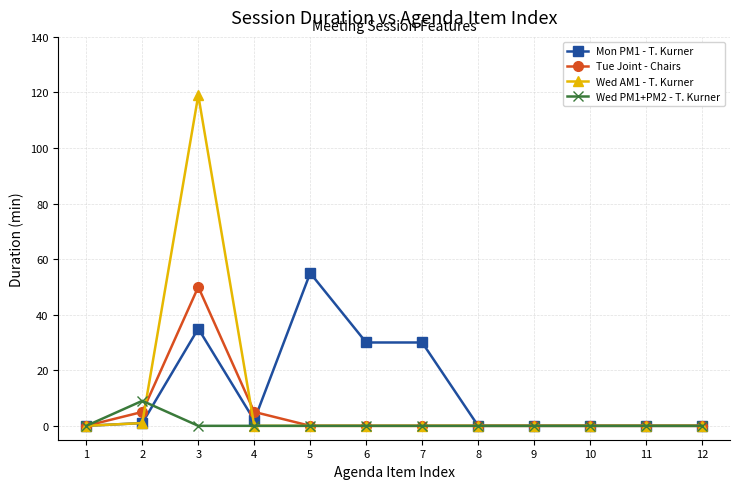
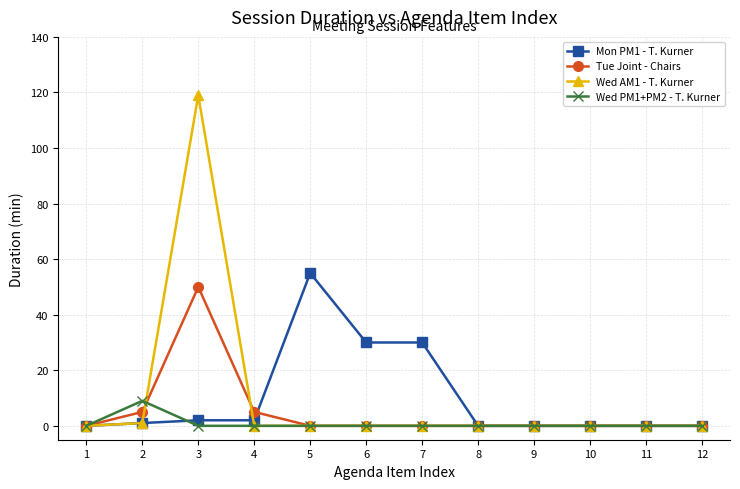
  {
    "Mon PM1 - T. Kurner": {
-     "3": 35,
+     "3": 2,
      "4": 2,
      "5": 55,
      "6": 30,
      "7": 30
    },
    "Tue Joint - Chairs": {
      "2": 5,
      "3": 50,
      "4": 5
    },
    "Wed AM1 - T. Kurner": {
      "3": 119
    },
    "Wed PM1+PM2 - T. Kurner": {
      "2": 9,
      "3": 0
    }
  }
